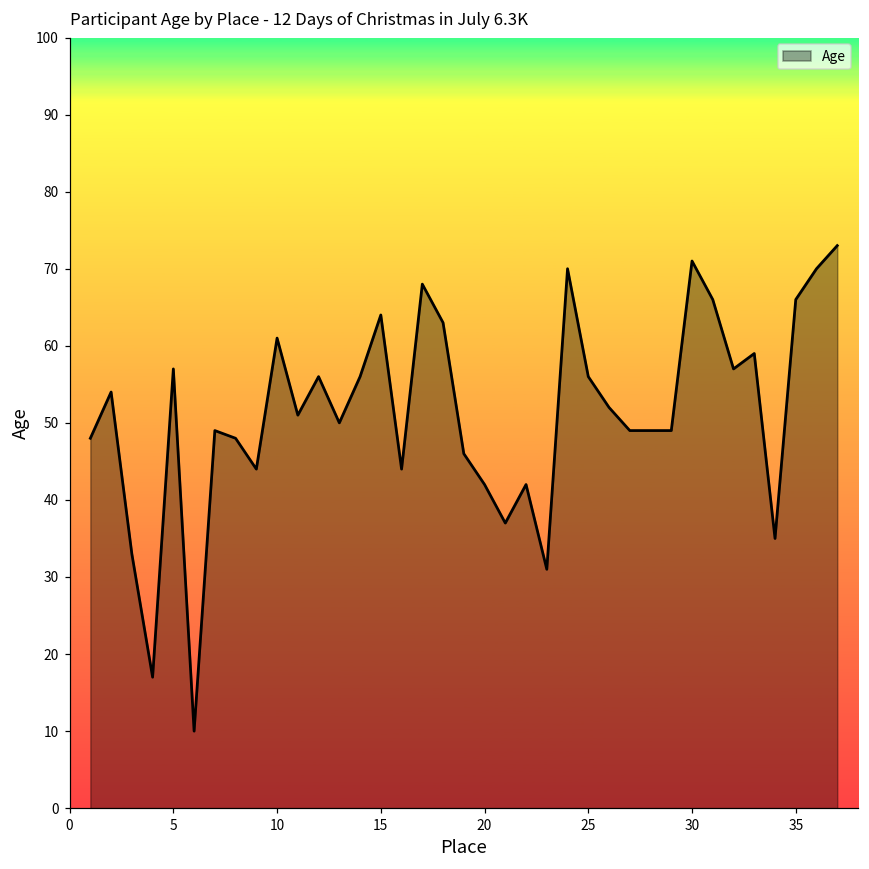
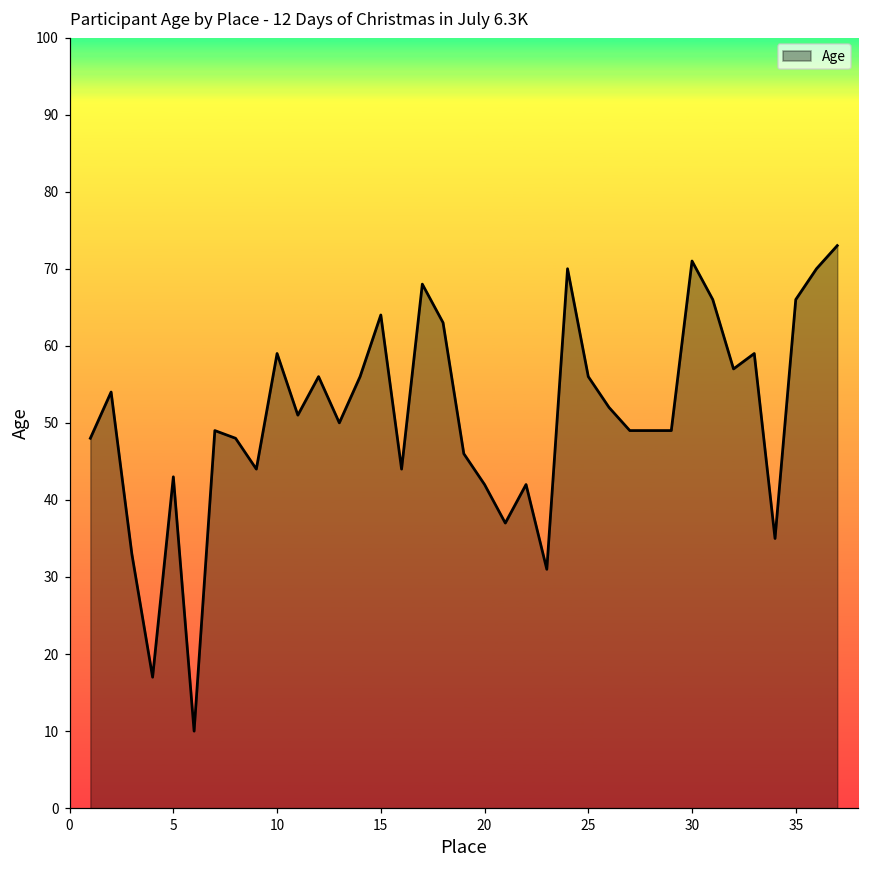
  {
-   "5": 57,
-   "10": 61,
+   "5": 43,
+   "10": 59,
    "15": 64,
    "20": 42,
    "25": 56,
    "30": 71,
    "35": 66
  }
